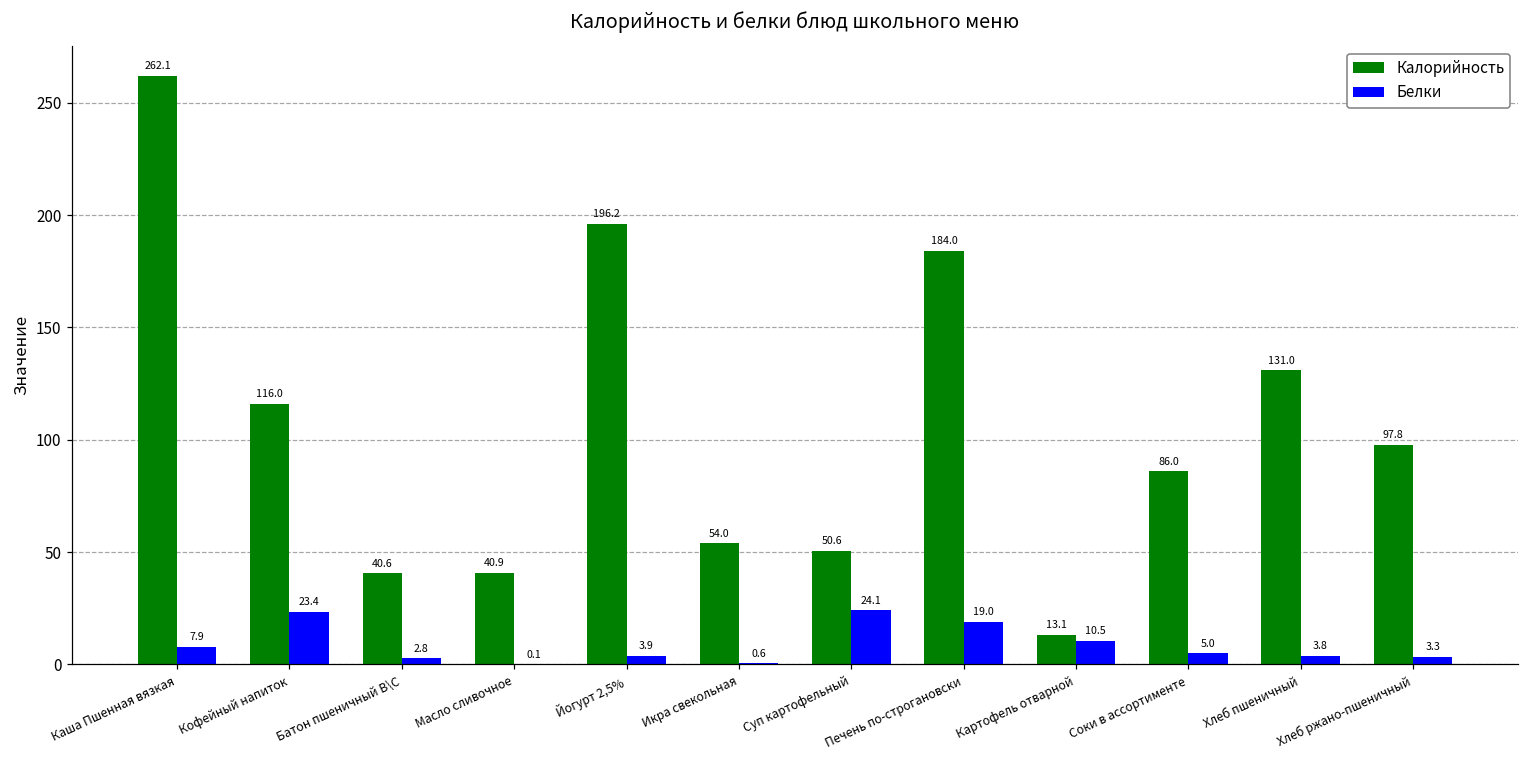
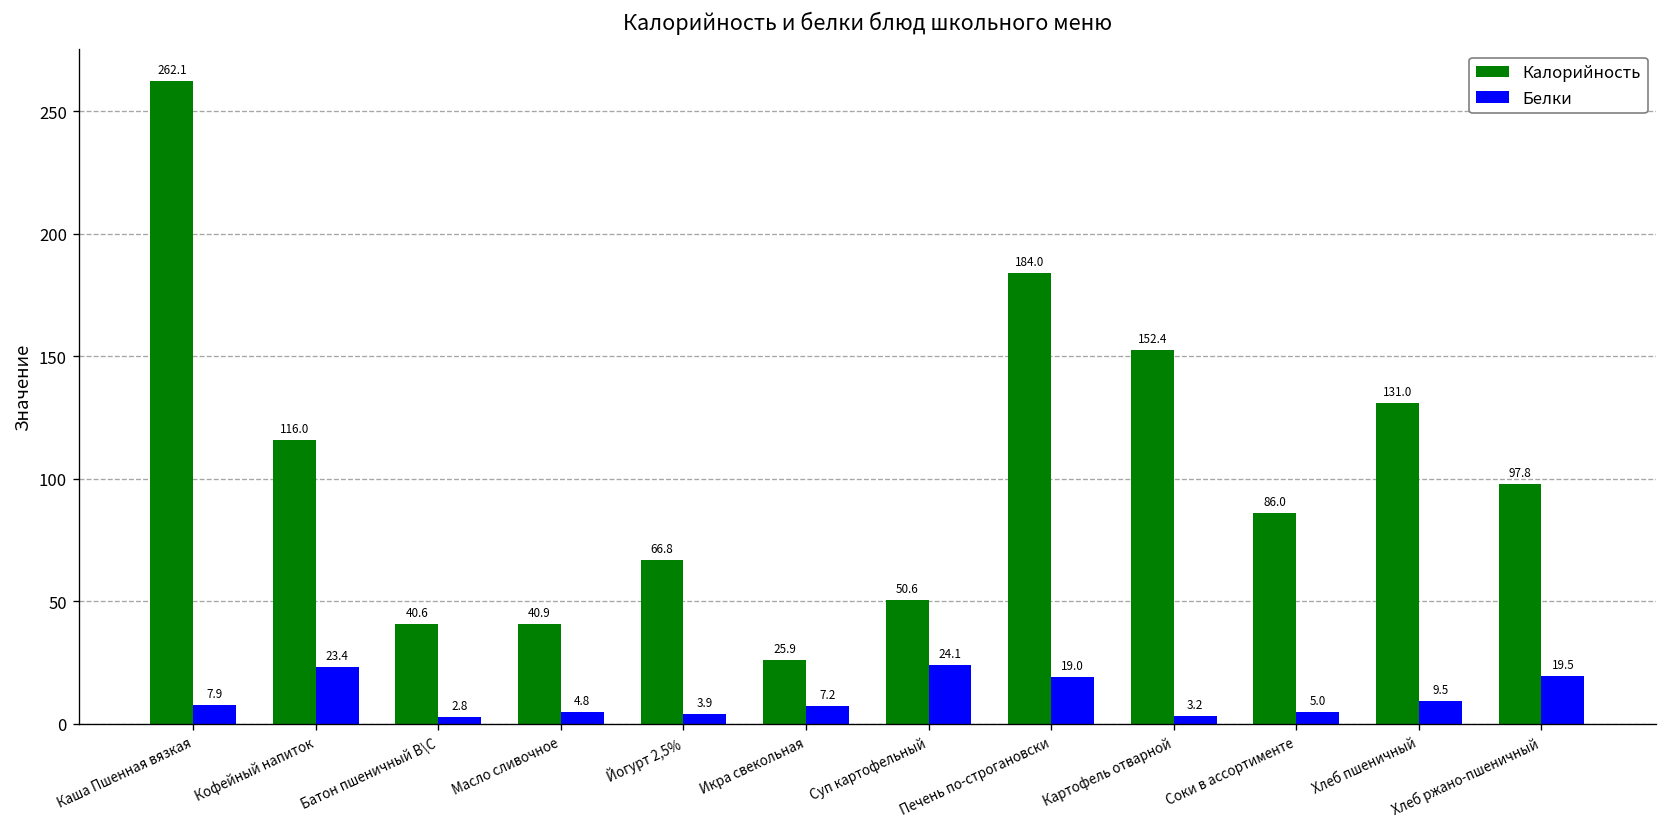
  {
    "Калорийность": {
      "Каша Пшенная вязкая": 262.1,
      "Кофейный напиток": 116.0,
      "Батон пшеничный В\\С": 40.6,
      "Масло сливочное": 40.9,
-     "Йогурт 2,5%": 196.2,
-     "Икра свекольная": 54.0,
+     "Йогурт 2,5%": 66.8,
+     "Икра свекольная": 25.9,
      "Суп картофельный": 50.6,
      "Печень по-строгановски": 184.0,
-     "Картофель отварной": 13.1,
+     "Картофель отварной": 152.4,
      "Соки в ассортименте": 86.0,
      "Хлеб пшеничный": 131.0,
      "Хлеб ржано-пшеничный": 97.8
    },
    "Белки": {
      "Каша Пшенная вязкая": 7.9,
      "Кофейный напиток": 23.4,
      "Батон пшеничный В\\С": 2.8,
-     "Масло сливочное": 0.1,
+     "Масло сливочное": 4.8,
      "Йогурт 2,5%": 3.9,
-     "Икра свекольная": 0.6,
+     "Икра свекольная": 7.2,
      "Суп картофельный": 24.1,
      "Печень по-строгановски": 19.0,
-     "Картофель отварной": 10.5,
+     "Картофель отварной": 3.2,
      "Соки в ассортименте": 5.0,
-     "Хлеб пшеничный": 3.8,
-     "Хлеб ржано-пшеничный": 3.3
+     "Хлеб пшеничный": 9.5,
+     "Хлеб ржано-пшеничный": 19.5
    }
  }
